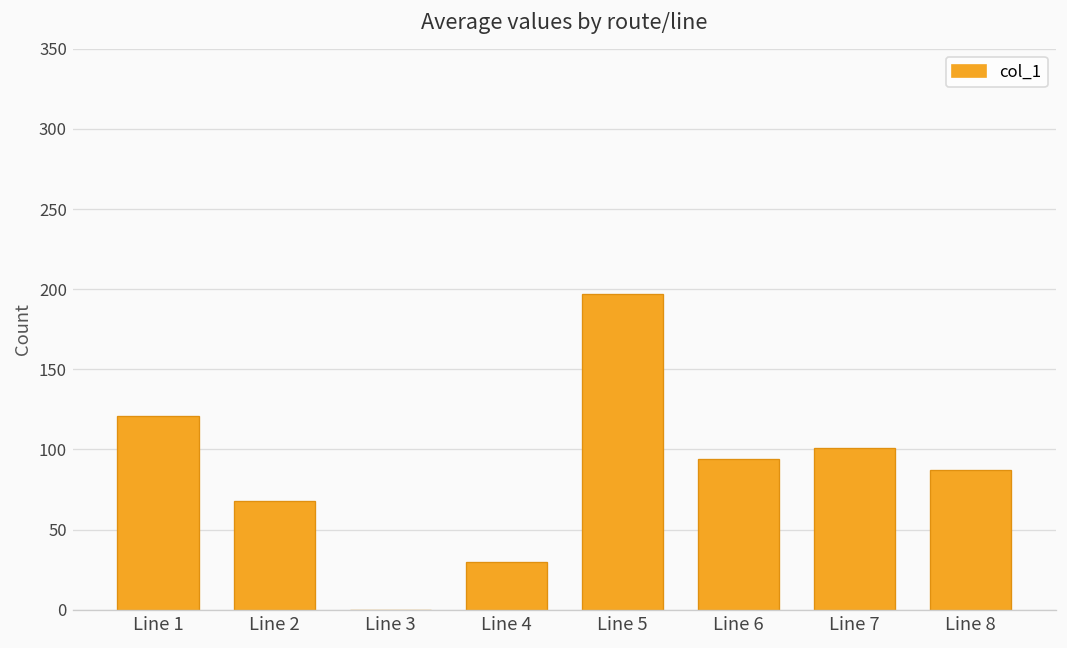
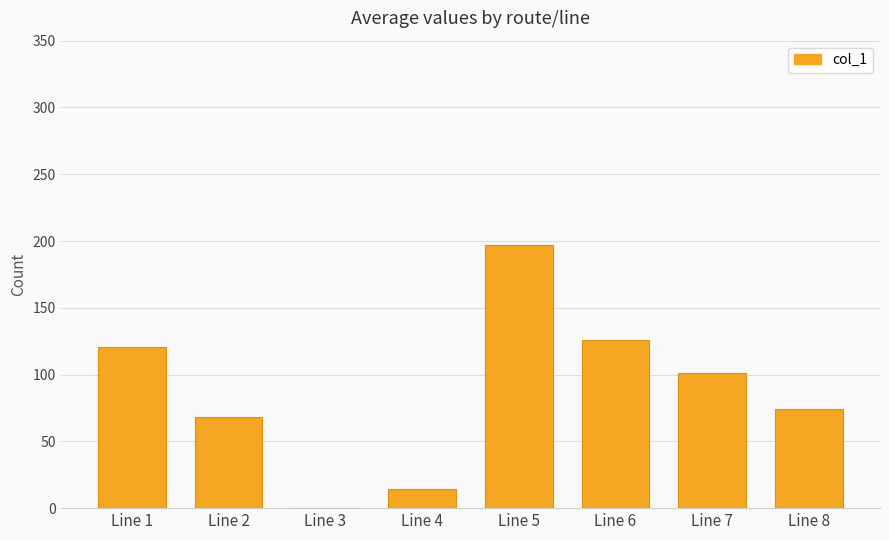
  {
    "Line 1": 121,
    "Line 2": 68,
    "Line 3": 0,
-   "Line 4": 30,
+   "Line 4": 14,
    "Line 5": 197,
-   "Line 6": 94,
+   "Line 6": 126,
    "Line 7": 101,
-   "Line 8": 87
+   "Line 8": 74
  }
